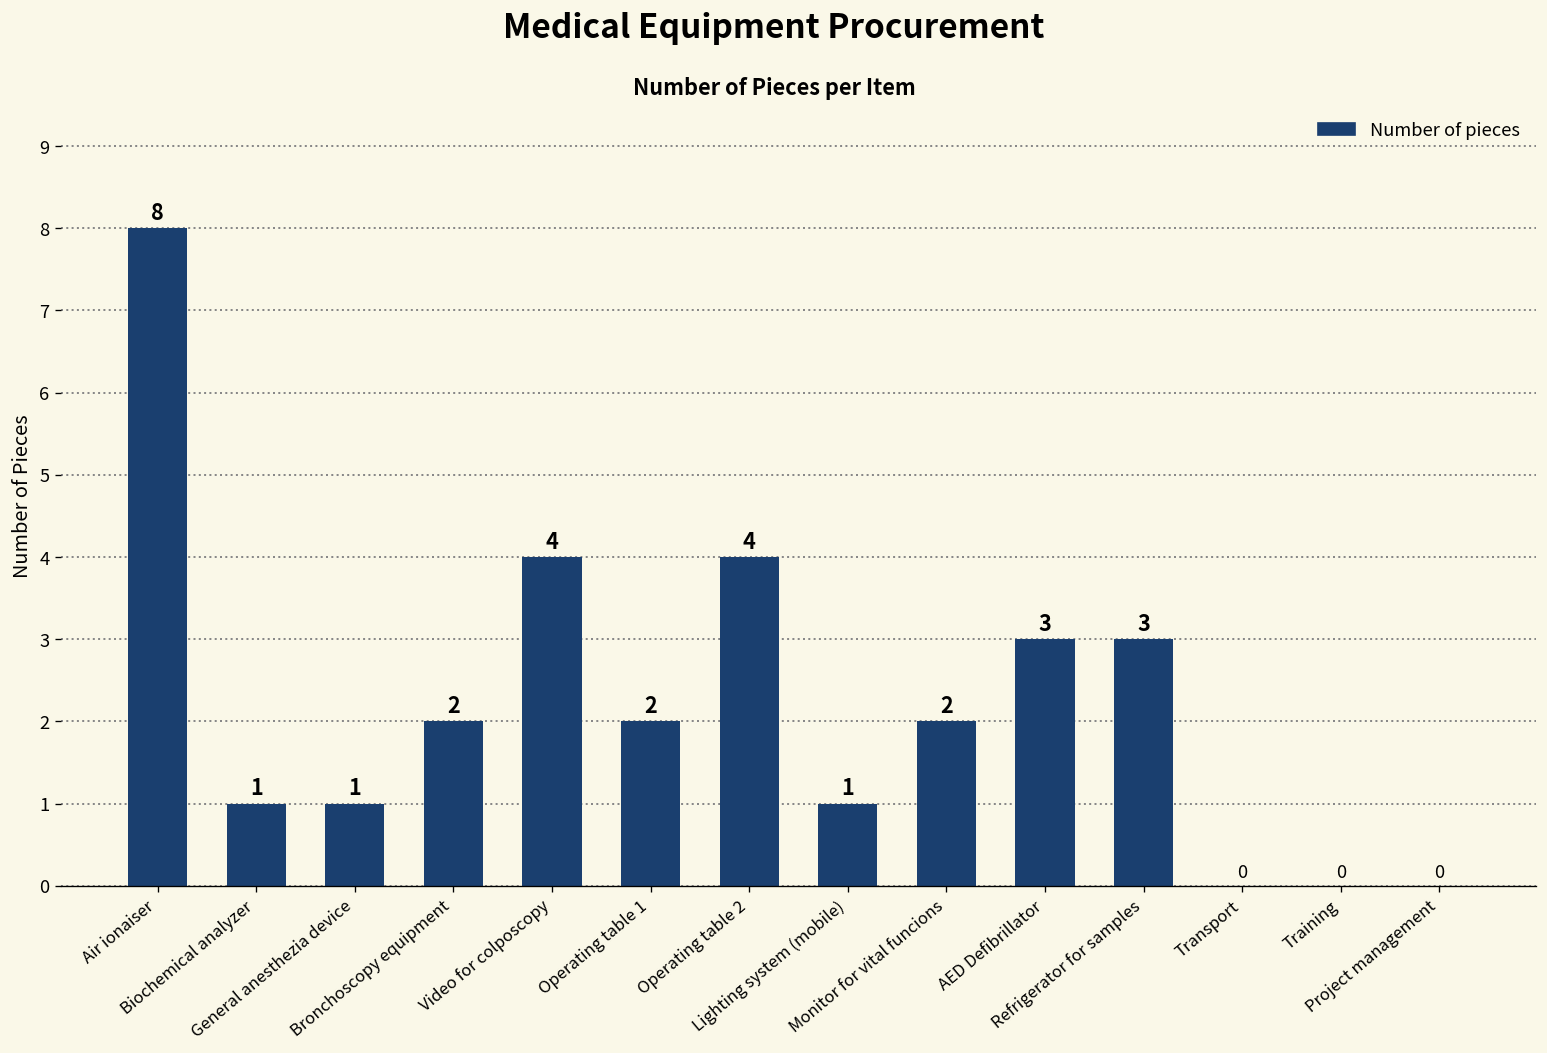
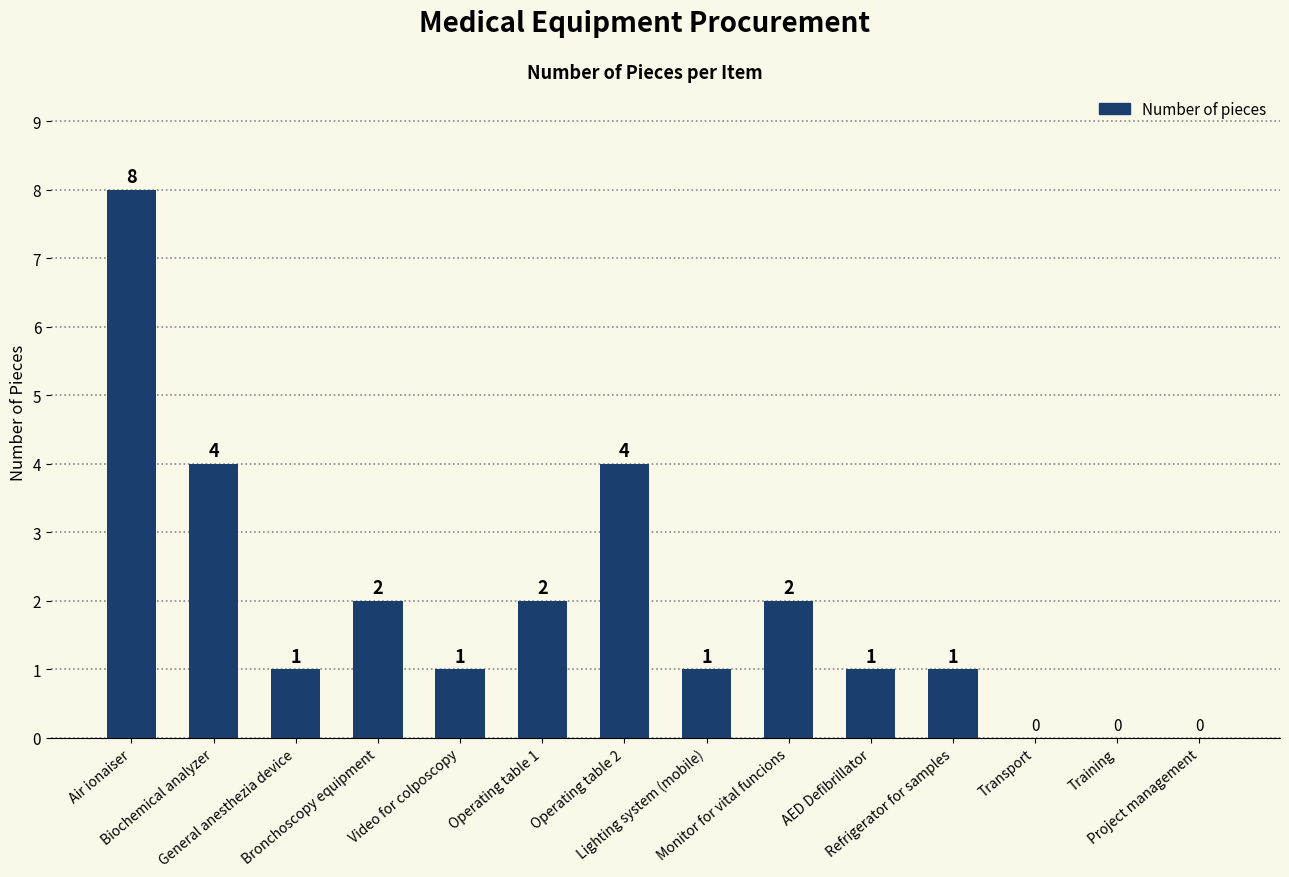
  {
    "Air ionaiser": 8,
-   "Biochemical analyzer": 1,
+   "Biochemical analyzer": 4,
    "General anesthezia device": 1,
    "Bronchoscopy equipment": 2,
-   "Video for colposcopy": 4,
+   "Video for colposcopy": 1,
    "Operating table 1": 2,
    "Operating table 2": 4,
    "Lighting system (mobile)": 1,
    "Monitor for vital funcions": 2,
-   "AED Defibrillator": 3,
-   "Refrigerator for samples": 3,
+   "AED Defibrillator": 1,
+   "Refrigerator for samples": 1,
    "Transport": 0,
    "Training": 0,
    "Project management": 0
  }
